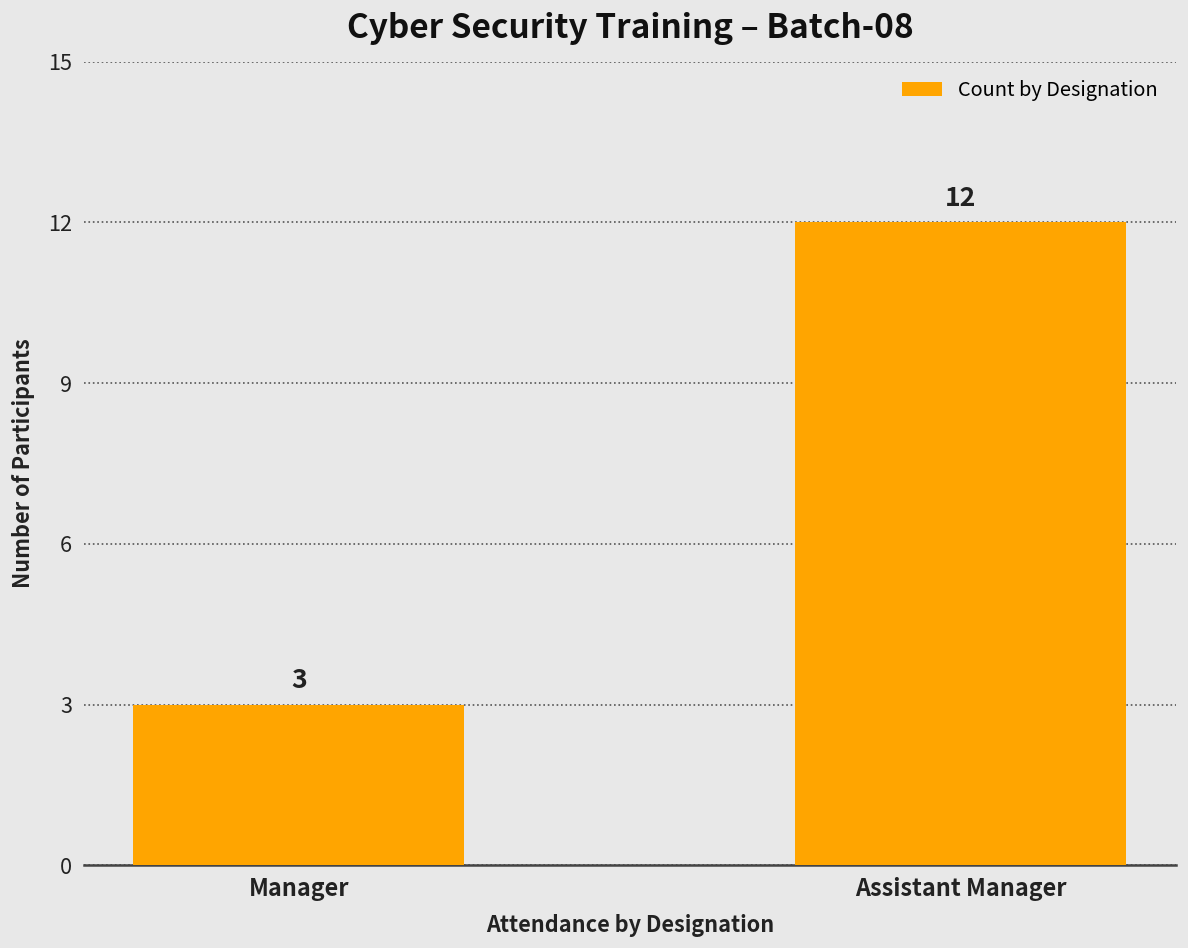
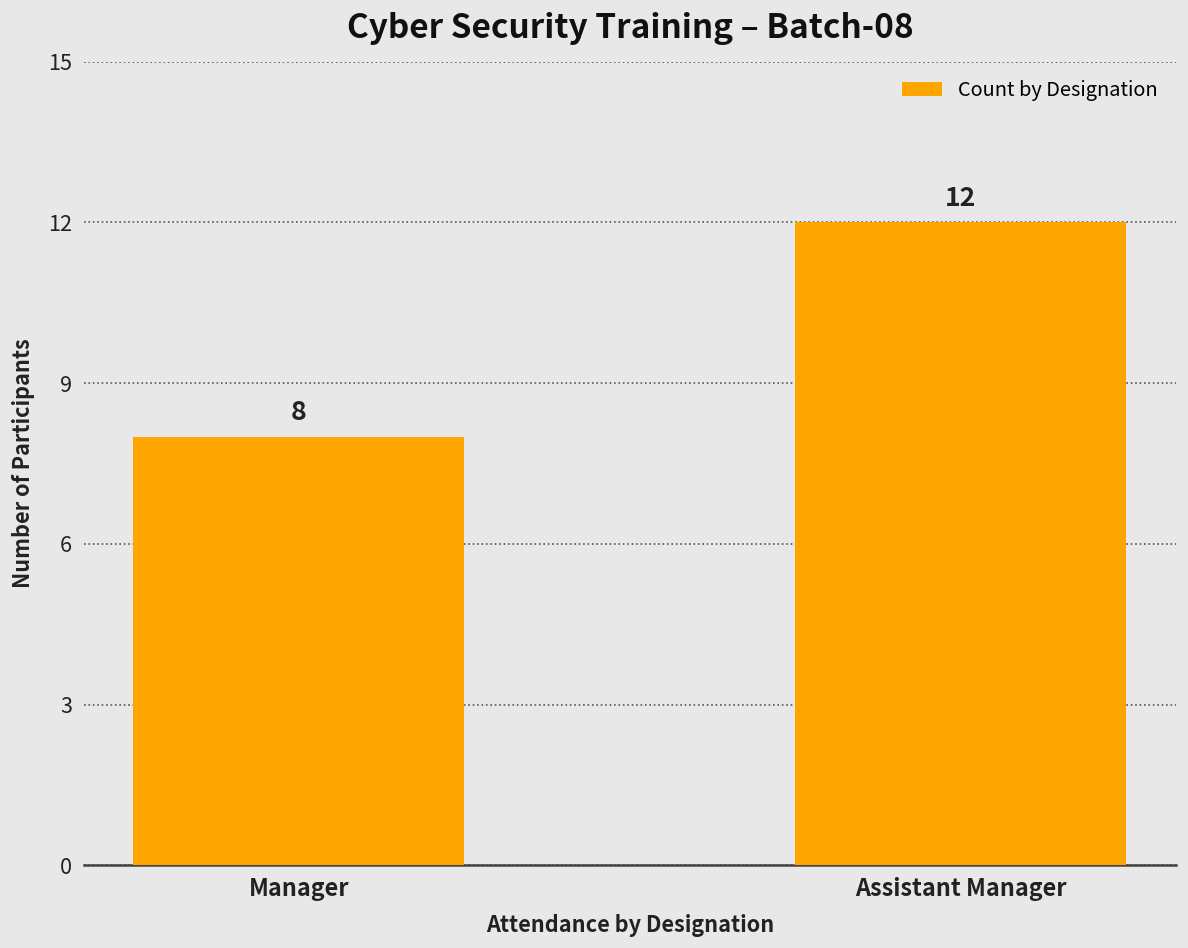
  {
-   "Manager": 3,
+   "Manager": 8,
    "Assistant Manager": 12
  }
